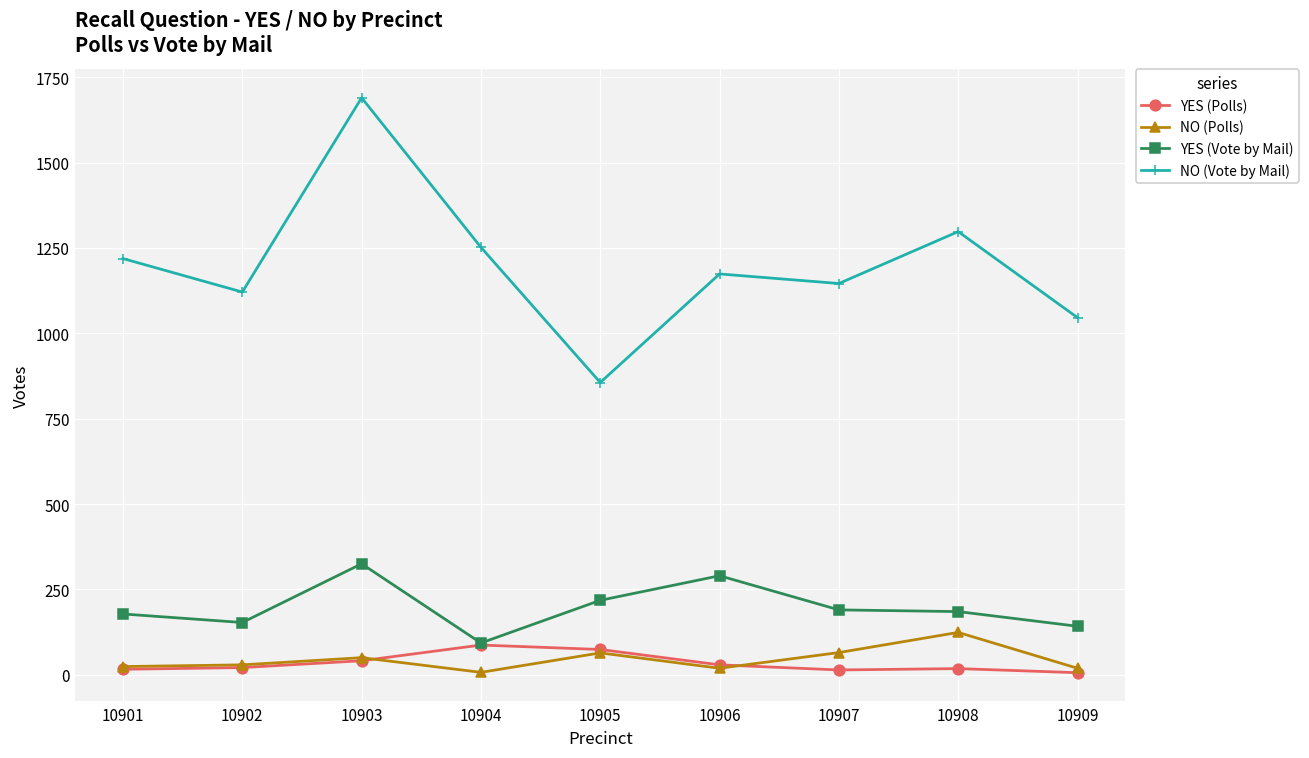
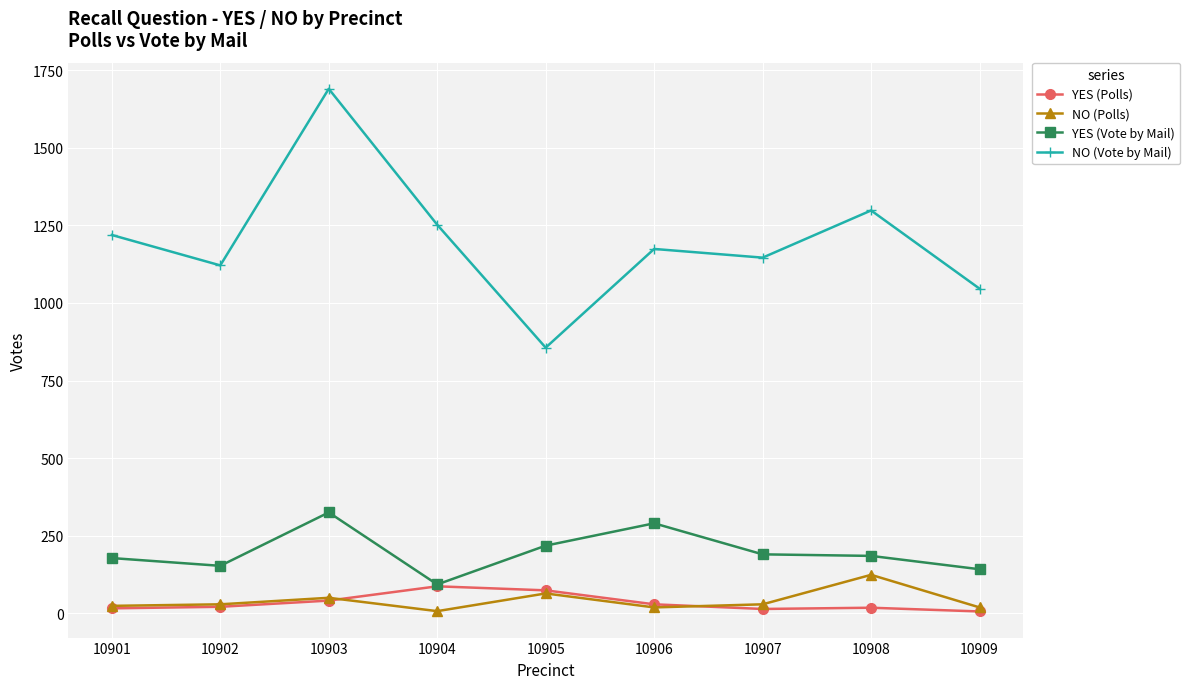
  {
    "YES (Polls)": {
      "10903": 40,
      "10905": 70,
      "10906": 30,
      "10907": 10,
      "10908": 20,
      "10909": 10
    },
    "NO (Polls)": {
      "10903": 50,
      "10904": 10,
      "10905": 60,
      "10906": 20,
-     "10907": 70,
+     "10907": 30,
      "10908": 120,
      "10909": 20
    },
    "YES (Vote by Mail)": {
      "10901": 180,
      "10902": 150,
      "10903": 330,
      "10905": 220,
      "10906": 290,
      "10907": 190,
      "10908": 190,
      "10909": 140
    },
    "NO (Vote by Mail)": {
      "10901": 1220,
      "10902": 1120,
      "10903": 1690,
      "10904": 1250,
      "10905": 860,
      "10906": 1170,
      "10907": 1150,
      "10908": 1300,
      "10909": 1050
    }
  }
